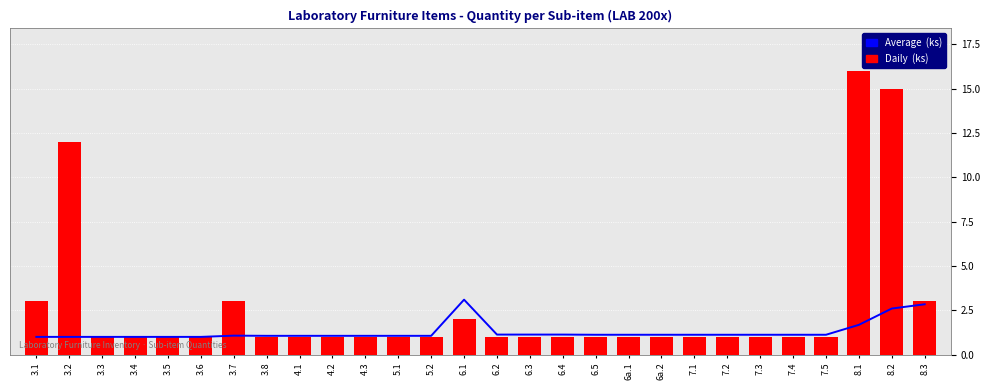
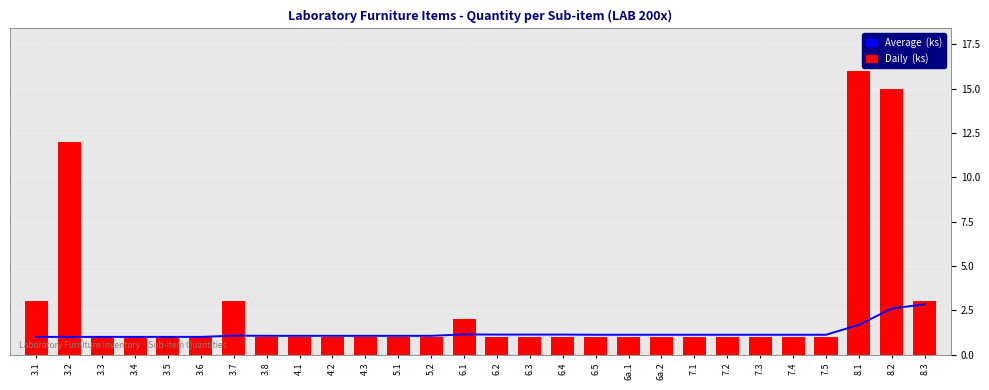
  {
    "Average (ks)": {
      "3.1": 1.0,
      "3.2": 1.0,
      "3.3": 1.0,
      "3.4": 1.0,
      "3.5": 1.0,
      "3.6": 1.0,
      "3.7": 1.1,
      "3.8": 1.1,
      "4.1": 1.1,
      "4.2": 1.1,
      "4.3": 1.1,
      "5.1": 1.1,
      "5.2": 1.1,
-     "6.1": 3.1,
+     "6.1": 1.1,
      "6.2": 1.1,
      "6.3": 1.1,
      "6.4": 1.1,
      "6.5": 1.1,
      "6a.1": 1.1,
      "6a.2": 1.1,
      "7.1": 1.1,
      "7.2": 1.1,
      "7.3": 1.1,
      "7.4": 1.1,
      "7.5": 1.1,
      "8.1": 1.7,
      "8.2": 2.6,
      "8.3": 2.8
    },
    "Daily (ks)": {
      "3.1": 3.0,
      "3.2": 12.0,
      "3.3": 1.0,
      "3.4": 1.0,
      "3.5": 1.0,
      "3.6": 1.0,
      "3.7": 3.0,
      "3.8": 1.0,
      "4.1": 1.0,
      "4.2": 1.0,
      "4.3": 1.0,
      "5.1": 1.0,
      "5.2": 1.0,
      "6.1": 2.0,
      "6.2": 1.0,
      "6.3": 1.0,
      "6.4": 1.0,
      "6.5": 1.0,
      "6a.1": 1.0,
      "6a.2": 1.0,
      "7.1": 1.0,
      "7.2": 1.0,
      "7.3": 1.0,
      "7.4": 1.0,
      "7.5": 1.0,
      "8.1": 16.0,
      "8.2": 15.0,
      "8.3": 3.0
    }
  }
